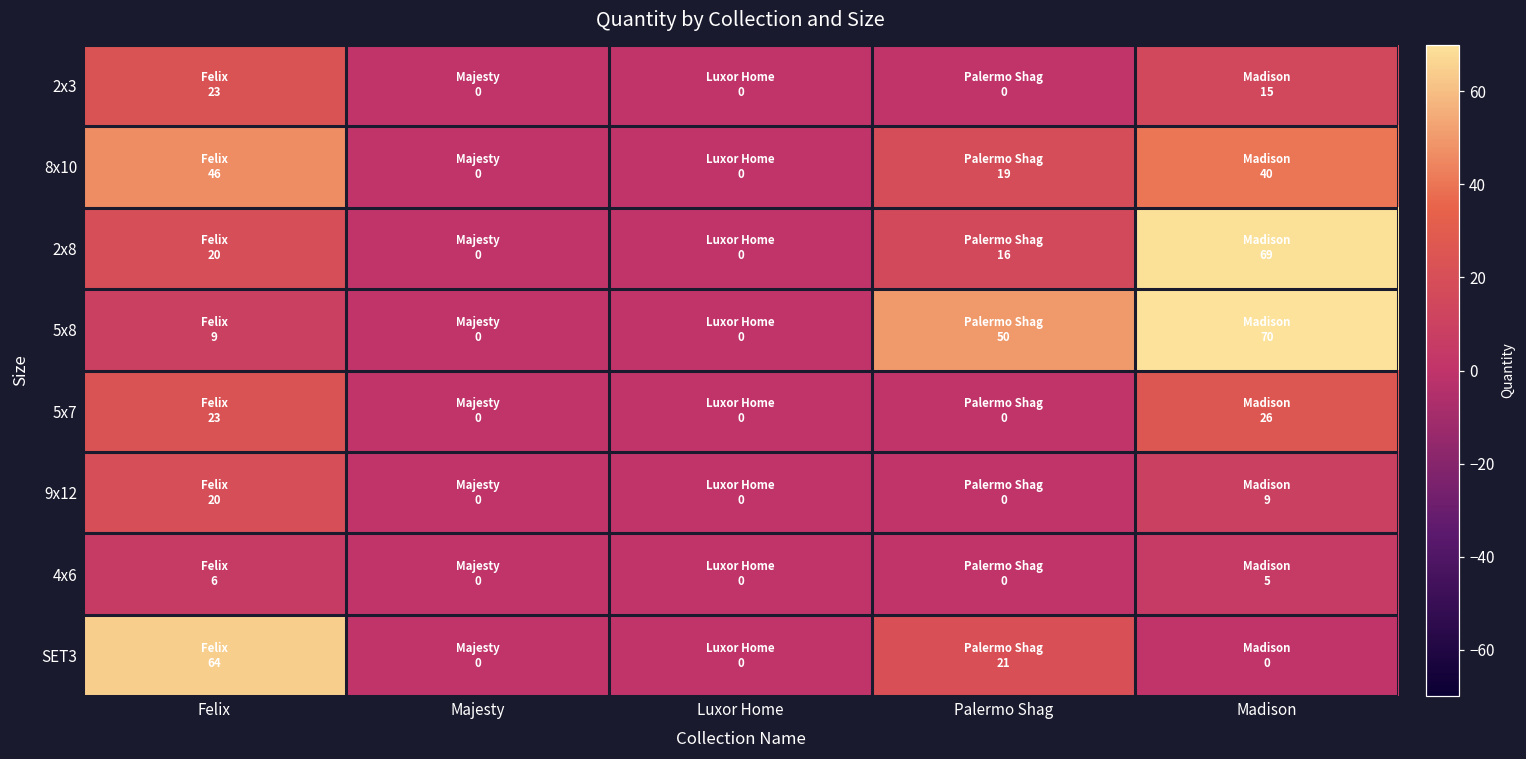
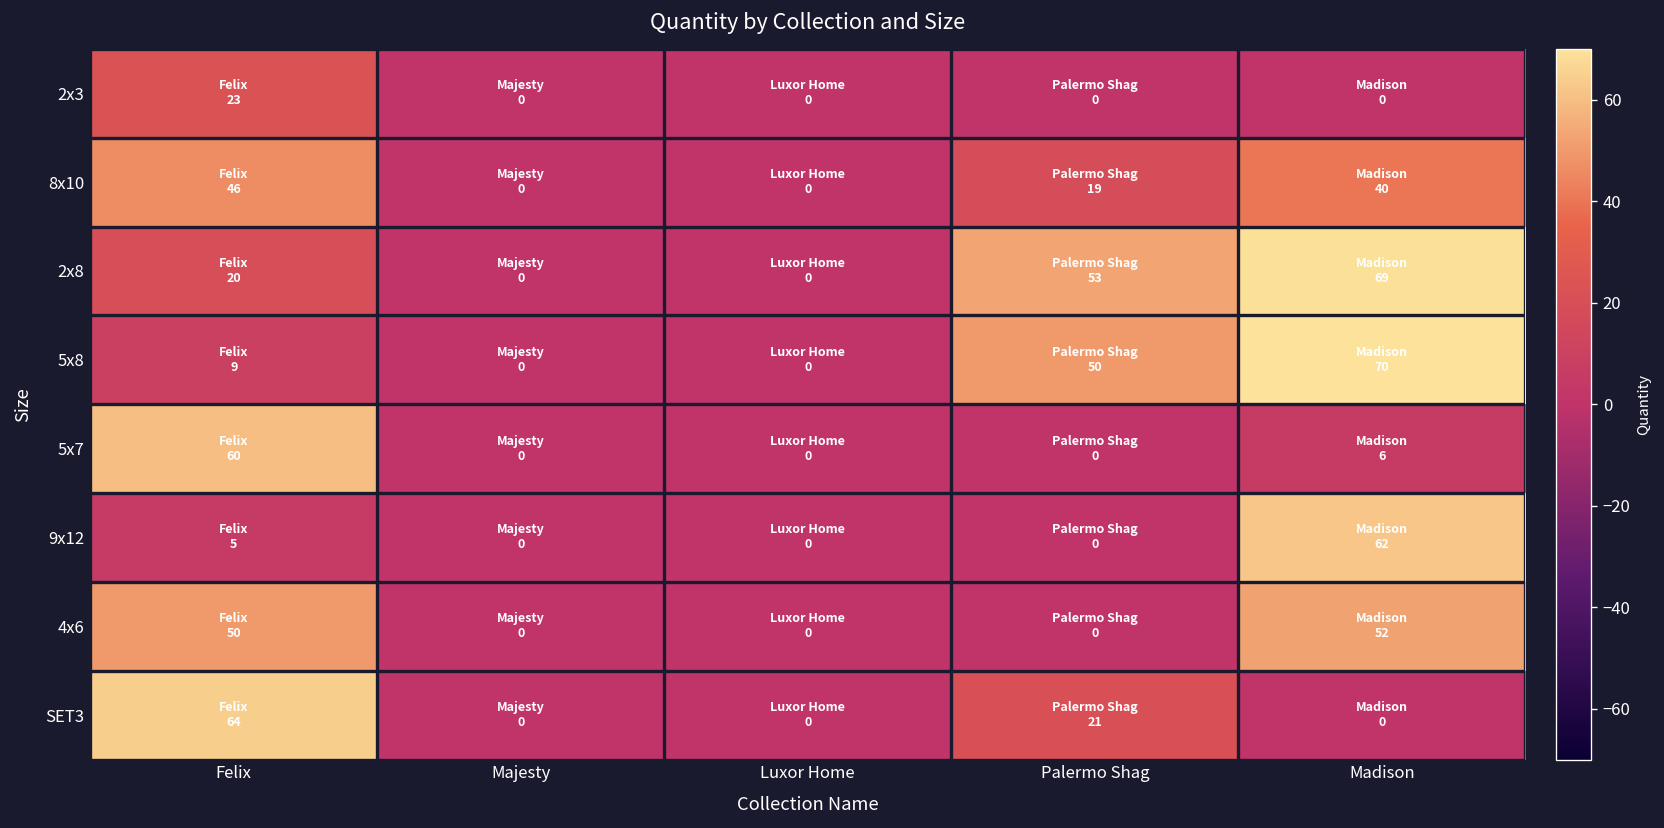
  {
    "2x3": {
      "Felix": 23,
      "Majesty": 0,
      "Luxor Home": 0,
      "Palermo Shag": 0,
-     "Madison": 15
+     "Madison": 0
    },
    "8x10": {
      "Felix": 46,
      "Majesty": 0,
      "Luxor Home": 0,
      "Palermo Shag": 19,
      "Madison": 40
    },
    "2x8": {
      "Felix": 20,
      "Majesty": 0,
      "Luxor Home": 0,
-     "Palermo Shag": 16,
+     "Palermo Shag": 53,
      "Madison": 69
    },
    "5x8": {
      "Felix": 9,
      "Majesty": 0,
      "Luxor Home": 0,
      "Palermo Shag": 50,
      "Madison": 70
    },
    "5x7": {
-     "Felix": 23,
+     "Felix": 60,
      "Majesty": 0,
      "Luxor Home": 0,
      "Palermo Shag": 0,
-     "Madison": 26
+     "Madison": 6
    },
    "9x12": {
-     "Felix": 20,
+     "Felix": 5,
      "Majesty": 0,
      "Luxor Home": 0,
      "Palermo Shag": 0,
-     "Madison": 9
+     "Madison": 62
    },
    "4x6": {
-     "Felix": 6,
+     "Felix": 50,
      "Majesty": 0,
      "Luxor Home": 0,
      "Palermo Shag": 0,
-     "Madison": 5
+     "Madison": 52
    },
    "SET3": {
      "Felix": 64,
      "Majesty": 0,
      "Luxor Home": 0,
      "Palermo Shag": 21,
      "Madison": 0
    }
  }
